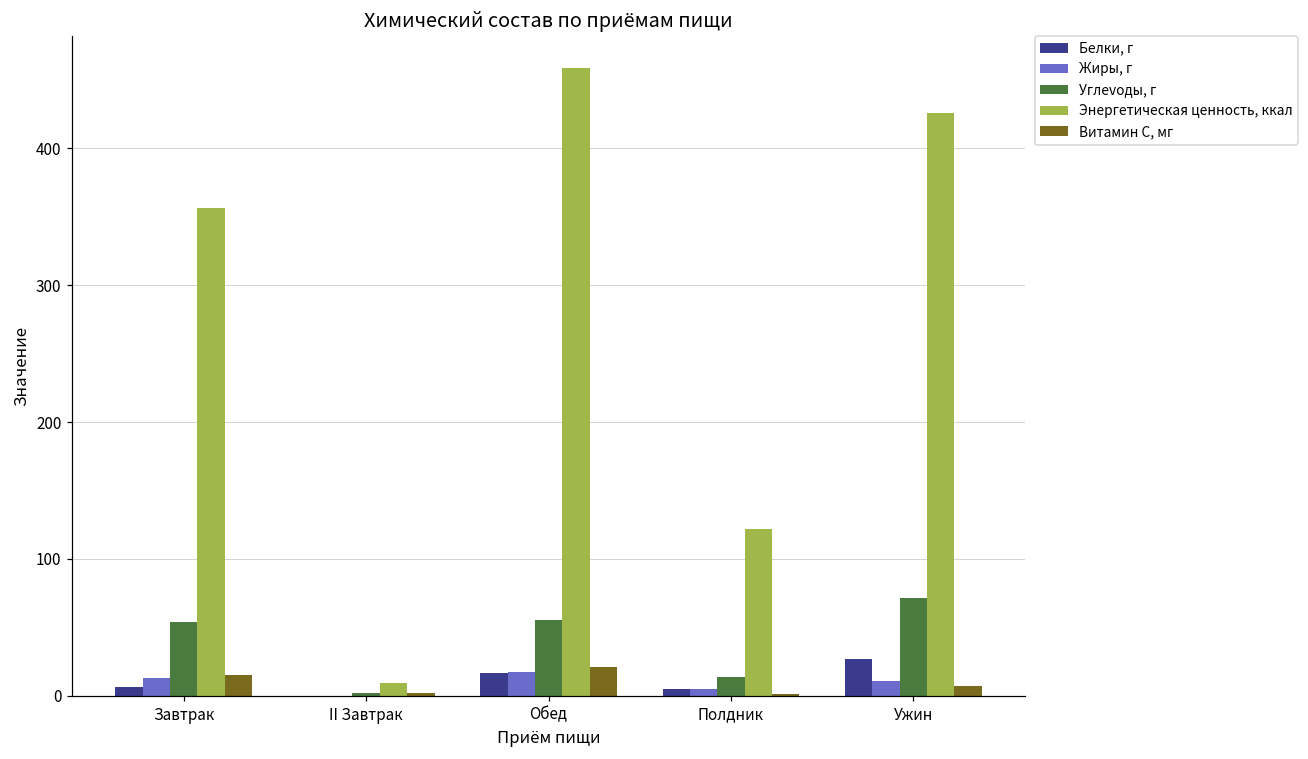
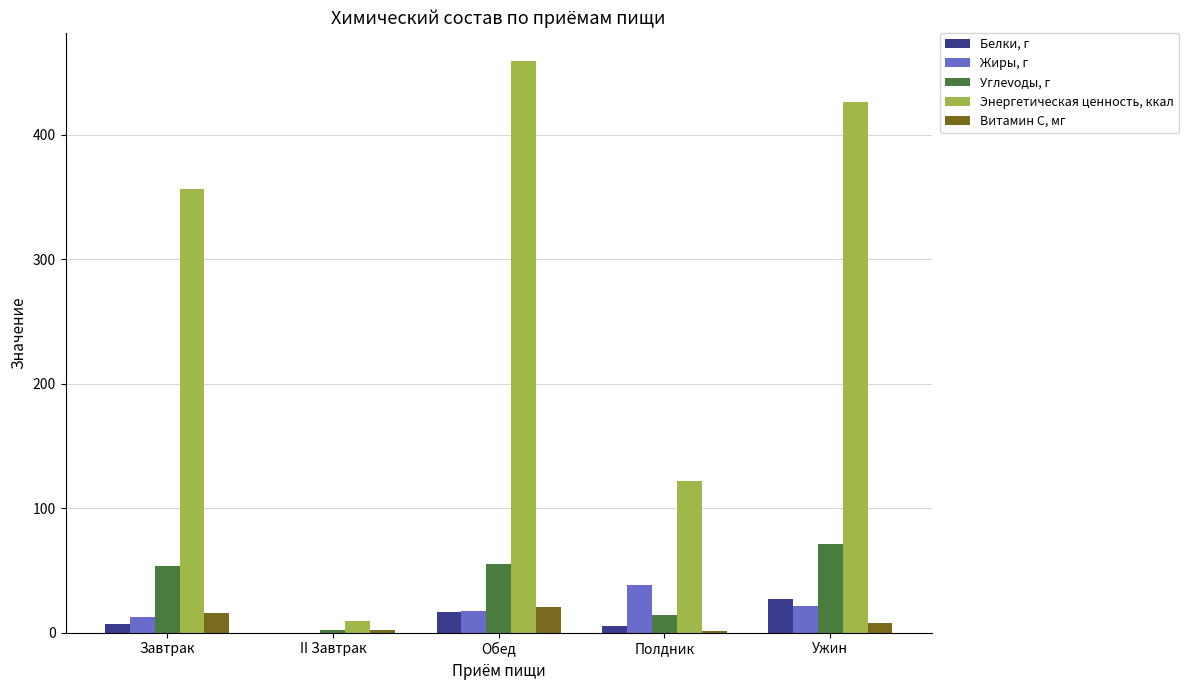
  {
    "Белки, г": {
      "Завтрак": 7,
      "Обед": 17,
      "Полдник": 5,
      "Ужин": 27
    },
    "Жиры, г": {
      "Завтрак": 13,
      "Обед": 18,
-     "Полдник": 5,
-     "Ужин": 11
+     "Полдник": 38,
+     "Ужин": 22
    },
    "Углevoды, г": {
      "Завтрак": 54,
      "Обед": 56,
      "Полдник": 14,
      "Ужин": 71
    },
    "Энергетическая ценность, ккал": {
      "Завтрак": 357,
      "II Завтрак": 9,
      "Обед": 459,
      "Полдник": 122,
      "Ужин": 426
    },
    "Витамин С, мг": {
      "Завтрак": 16,
      "II Завтрак": 2,
      "Обед": 21,
      "Ужин": 7
    }
  }
